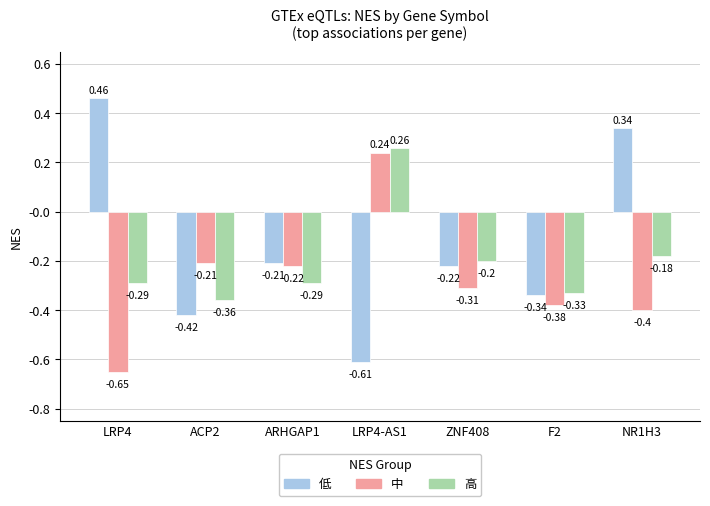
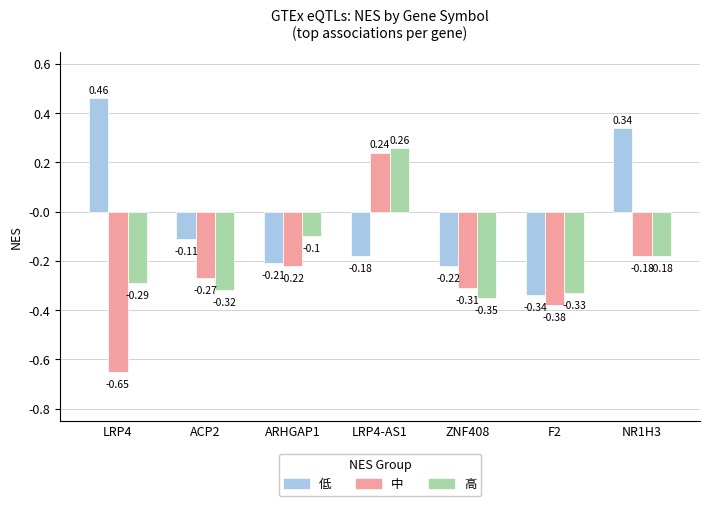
  {
    "低": {
      "LRP4": 0.46,
-     "ACP2": -0.42,
+     "ACP2": -0.11,
      "ARHGAP1": -0.21,
-     "LRP4-AS1": -0.61,
+     "LRP4-AS1": -0.18,
      "ZNF408": -0.22,
      "F2": -0.34,
      "NR1H3": 0.34
    },
    "中": {
      "LRP4": -0.65,
-     "ACP2": -0.21,
+     "ACP2": -0.27,
      "ARHGAP1": -0.22,
      "LRP4-AS1": 0.24,
      "ZNF408": -0.31,
      "F2": -0.38,
-     "NR1H3": -0.4
+     "NR1H3": -0.18
    },
    "高": {
      "LRP4": -0.29,
-     "ACP2": -0.36,
-     "ARHGAP1": -0.29,
+     "ACP2": -0.32,
+     "ARHGAP1": -0.1,
      "LRP4-AS1": 0.26,
-     "ZNF408": -0.2,
+     "ZNF408": -0.35,
      "F2": -0.33,
      "NR1H3": -0.18
    }
  }
